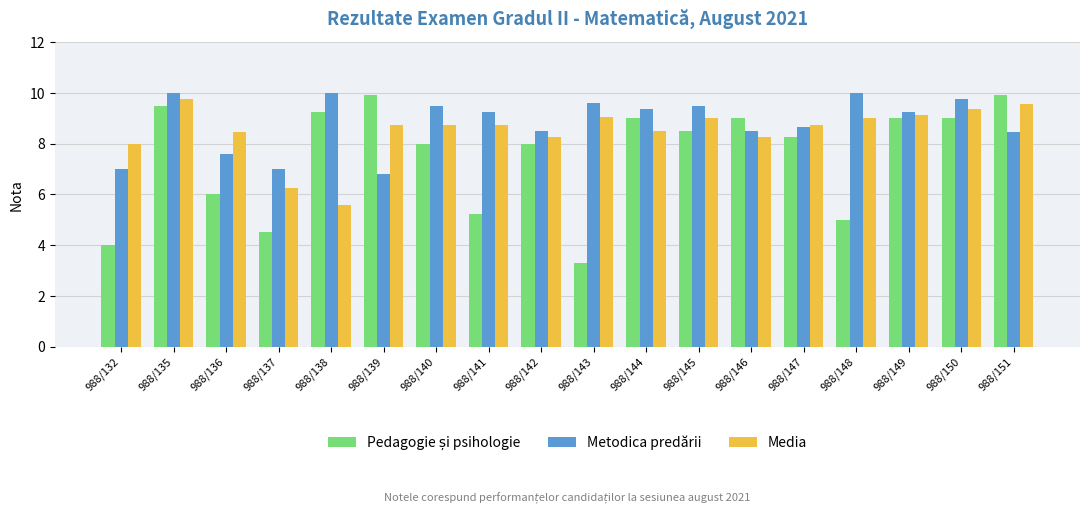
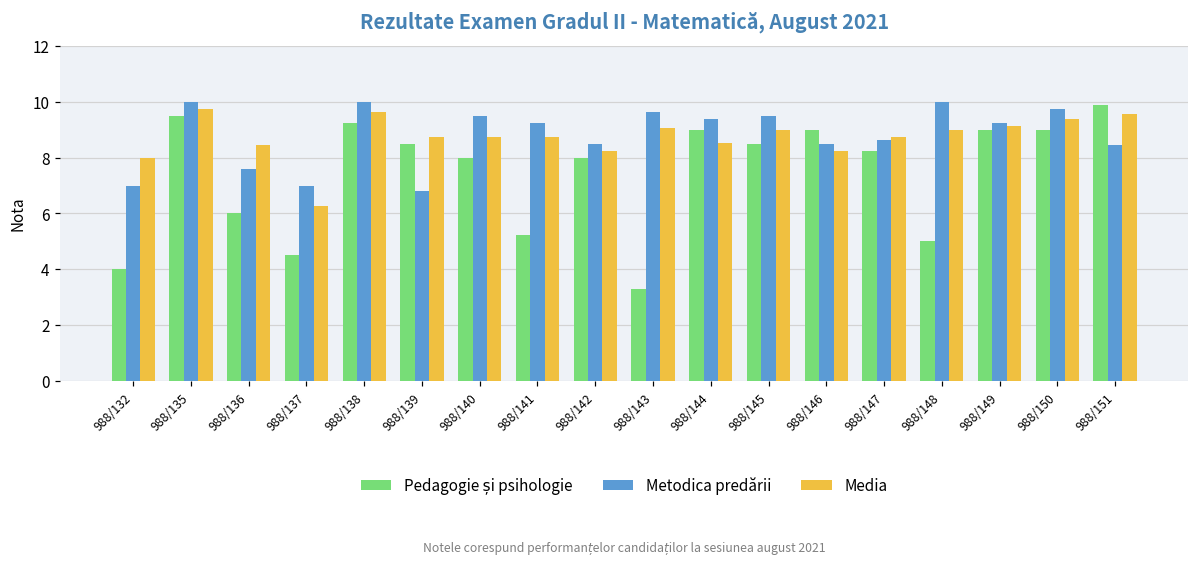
  {
    "Pedagogie și psihologie": {
      "988/132": 4.0,
      "988/135": 9.5,
      "988/136": 6.0,
      "988/137": 4.5,
      "988/138": 9.3,
-     "988/139": 9.9,
+     "988/139": 8.5,
      "988/140": 8.0,
      "988/141": 5.2,
      "988/142": 8.0,
      "988/143": 3.3,
      "988/144": 9.0,
      "988/145": 8.5,
      "988/146": 9.0,
      "988/147": 8.3,
      "988/148": 5.0,
      "988/149": 9.0,
      "988/150": 9.0,
      "988/151": 9.9
    },
    "Metodica predării": {
      "988/132": 7.0,
      "988/135": 10.0,
      "988/136": 7.6,
      "988/137": 7.0,
      "988/138": 10.0,
      "988/139": 6.8,
      "988/140": 9.5,
      "988/141": 9.3,
      "988/142": 8.5,
      "988/143": 9.6,
      "988/144": 9.4,
      "988/145": 9.5,
      "988/146": 8.5,
      "988/147": 8.7,
      "988/148": 10.0,
      "988/149": 9.3,
      "988/150": 9.8,
      "988/151": 8.5
    },
    "Media": {
      "988/132": 8.0,
      "988/135": 9.8,
      "988/136": 8.5,
      "988/137": 6.3,
-     "988/138": 5.6,
+     "988/138": 9.6,
      "988/139": 8.8,
      "988/140": 8.8,
      "988/141": 8.8,
      "988/142": 8.3,
      "988/143": 9.1,
      "988/144": 8.5,
      "988/145": 9.0,
      "988/146": 8.3,
      "988/147": 8.8,
      "988/148": 9.0,
      "988/149": 9.1,
      "988/150": 9.4,
      "988/151": 9.6
    }
  }
